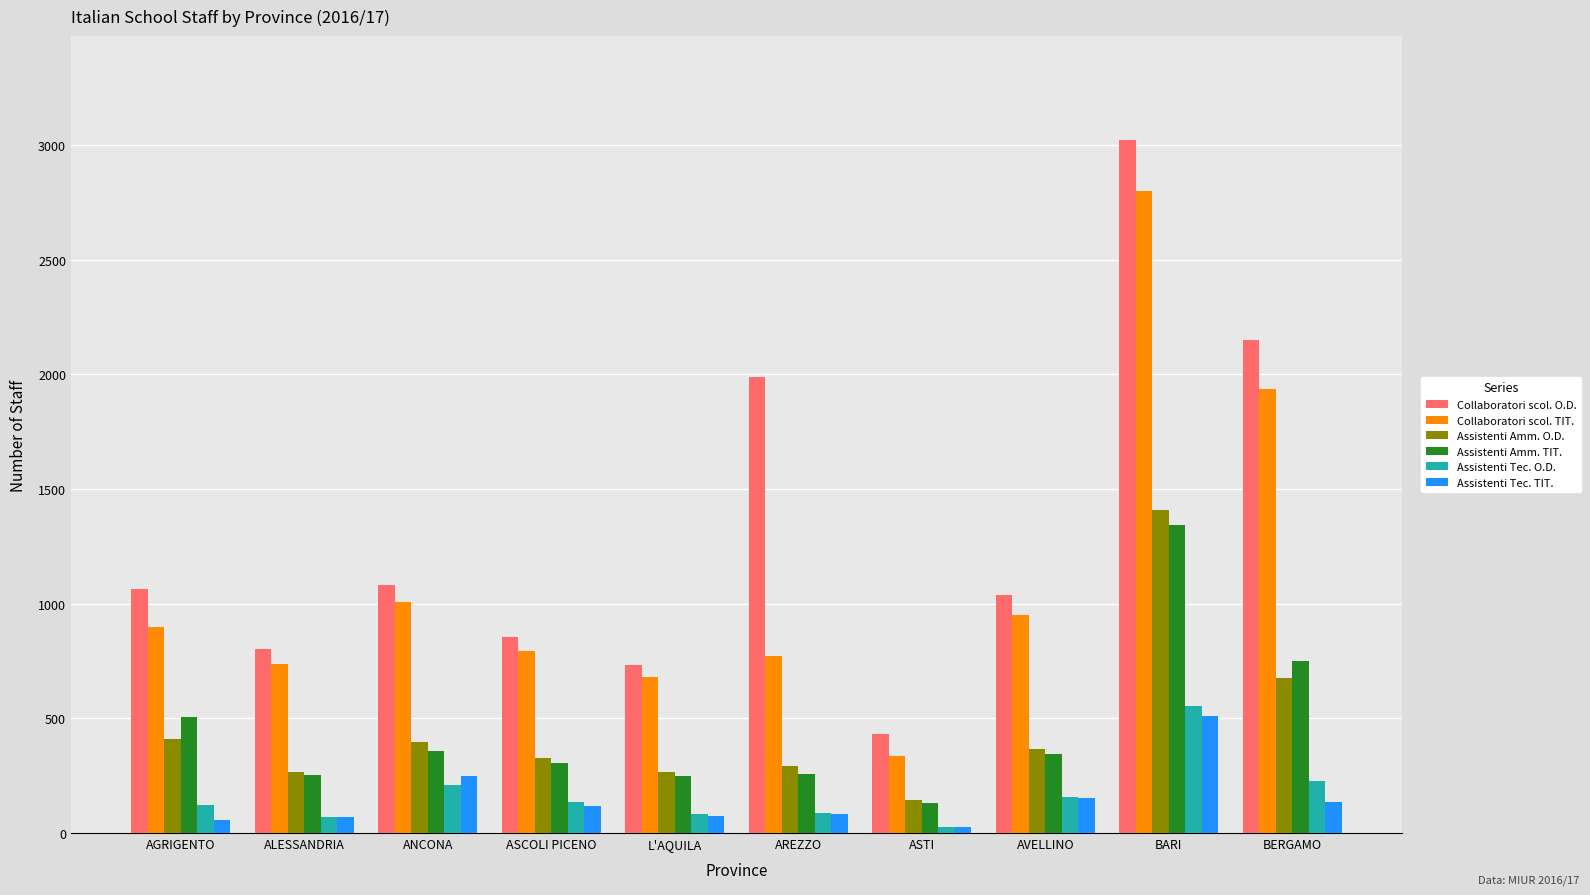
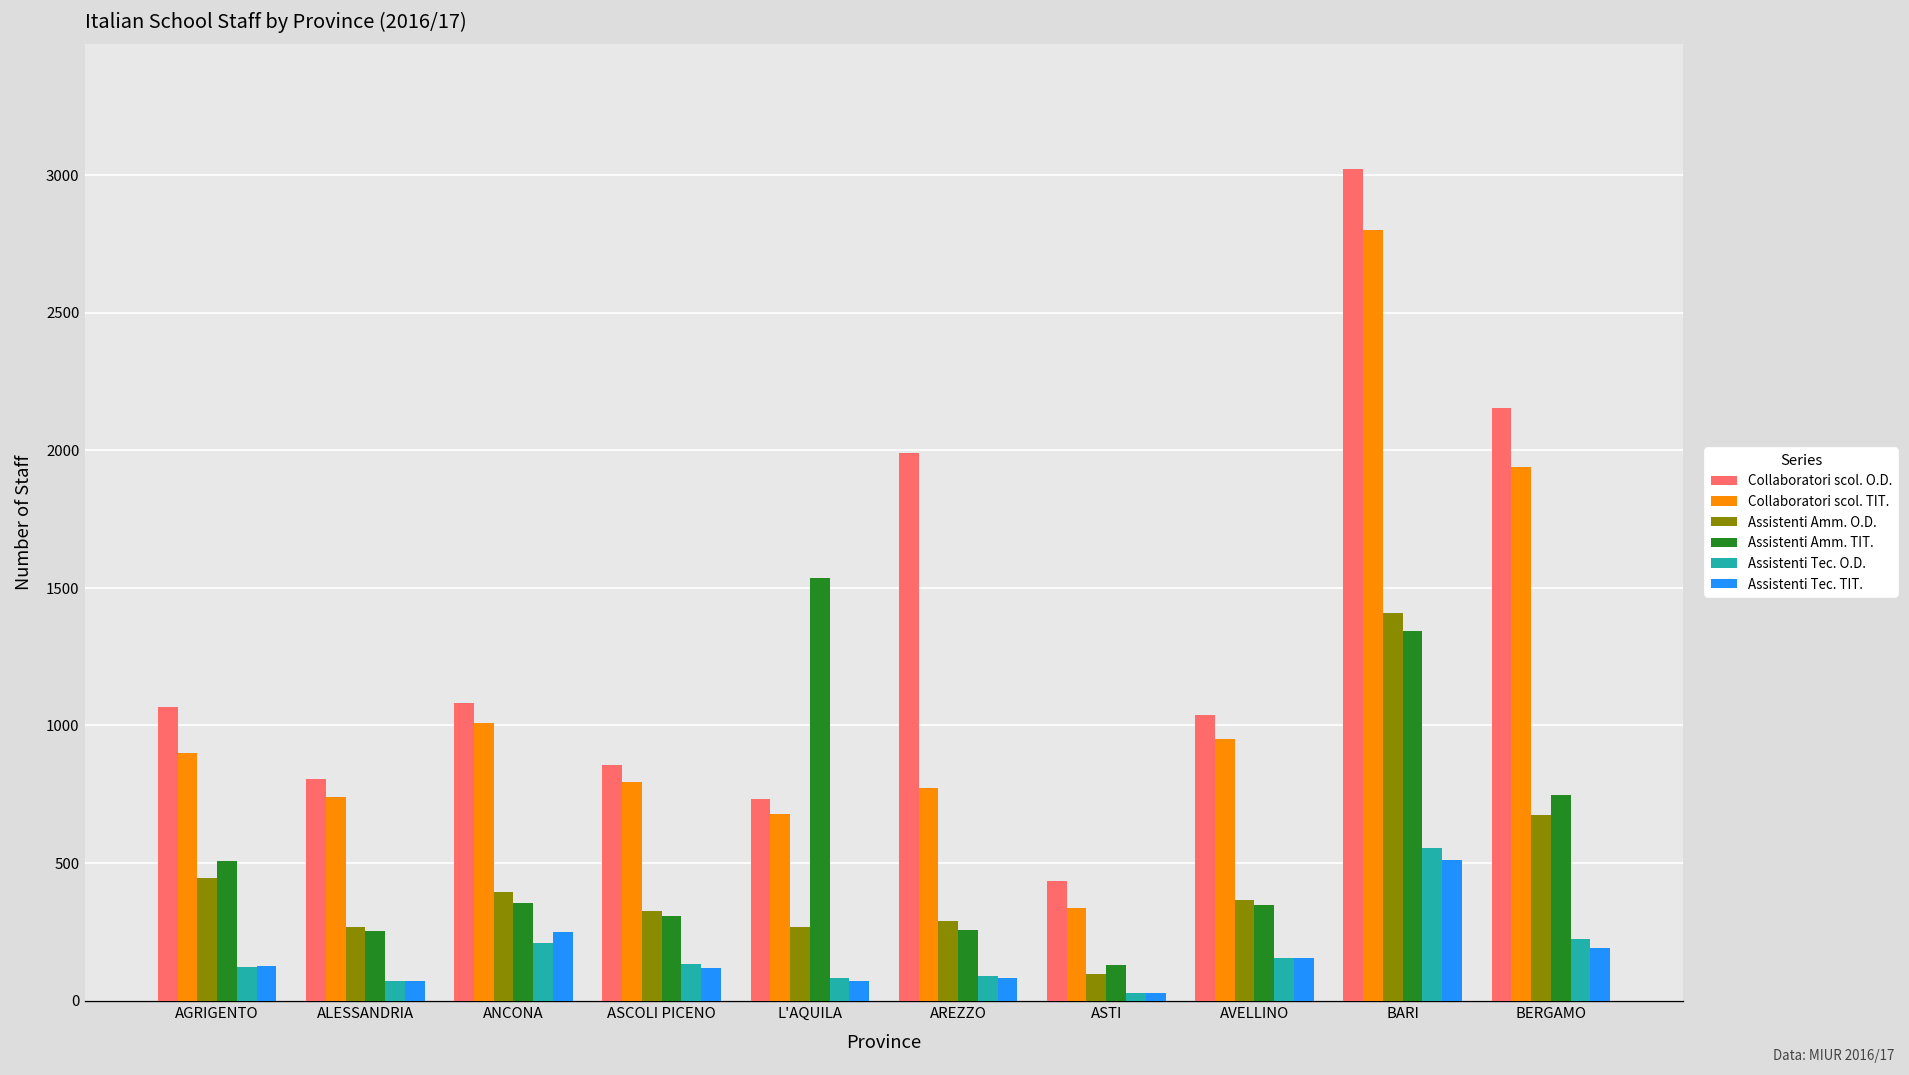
  {
    "Collaboratori scol. O.D.": {
      "AGRIGENTO": 1070,
      "ALESSANDRIA": 800,
      "ANCONA": 1080,
      "ASCOLI PICENO": 860,
      "L'AQUILA": 730,
      "AREZZO": 1990,
      "ASTI": 430,
      "AVELLINO": 1040,
      "BARI": 3020,
      "BERGAMO": 2150
    },
    "Collaboratori scol. TIT.": {
      "AGRIGENTO": 900,
      "ALESSANDRIA": 740,
      "ANCONA": 1010,
      "ASCOLI PICENO": 800,
      "L'AQUILA": 680,
      "AREZZO": 770,
      "ASTI": 340,
      "AVELLINO": 950,
      "BARI": 2800,
      "BERGAMO": 1940
    },
    "Assistenti Amm. O.D.": {
-     "AGRIGENTO": 410,
+     "AGRIGENTO": 450,
      "ALESSANDRIA": 270,
      "ANCONA": 400,
      "ASCOLI PICENO": 330,
      "L'AQUILA": 270,
      "AREZZO": 290,
-     "ASTI": 140,
+     "ASTI": 100,
      "AVELLINO": 370,
      "BARI": 1410,
      "BERGAMO": 670
    },
    "Assistenti Amm. TIT.": {
      "AGRIGENTO": 510,
      "ALESSANDRIA": 250,
      "ANCONA": 360,
      "ASCOLI PICENO": 310,
-     "L'AQUILA": 250,
+     "L'AQUILA": 1540,
      "AREZZO": 260,
      "ASTI": 130,
      "AVELLINO": 350,
      "BARI": 1340,
      "BERGAMO": 750
    },
    "Assistenti Tec. O.D.": {
      "AGRIGENTO": 120,
      "ALESSANDRIA": 70,
      "ANCONA": 210,
      "ASCOLI PICENO": 130,
      "L'AQUILA": 80,
      "AREZZO": 90,
      "ASTI": 30,
      "AVELLINO": 160,
      "BARI": 560,
      "BERGAMO": 230
    },
    "Assistenti Tec. TIT.": {
-     "AGRIGENTO": 60,
+     "AGRIGENTO": 130,
      "ALESSANDRIA": 70,
      "ANCONA": 250,
      "ASCOLI PICENO": 120,
      "L'AQUILA": 70,
      "AREZZO": 80,
      "ASTI": 30,
      "AVELLINO": 150,
      "BARI": 510,
-     "BERGAMO": 140
+     "BERGAMO": 190
    }
  }
